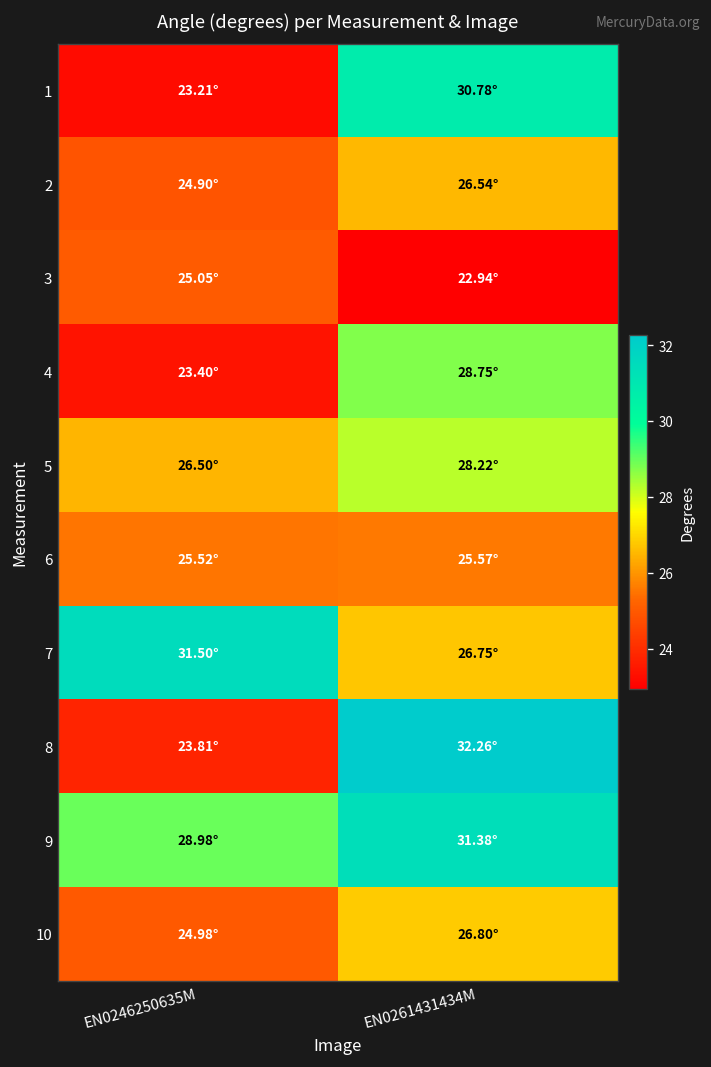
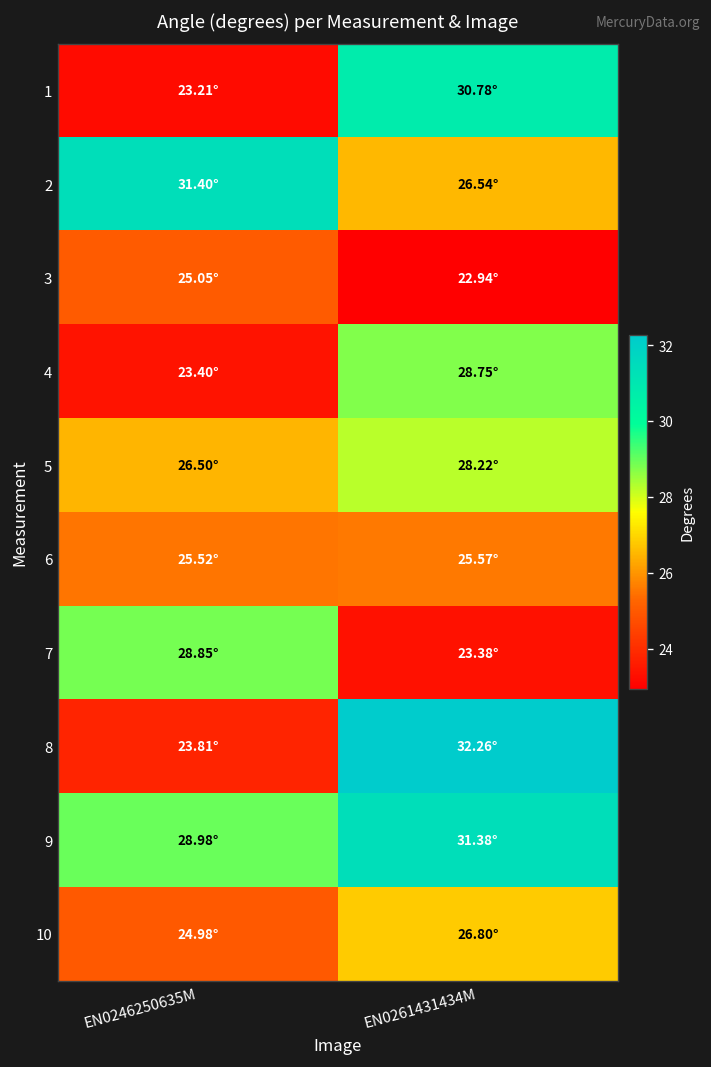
  {
    "1": {
      "EN0246250635M": "23.21°",
      "EN0261431434M": "30.78°"
    },
    "2": {
-     "EN0246250635M": "24.90°",
+     "EN0246250635M": "31.40°",
      "EN0261431434M": "26.54°"
    },
    "3": {
      "EN0246250635M": "25.05°",
      "EN0261431434M": "22.94°"
    },
    "4": {
      "EN0246250635M": "23.40°",
      "EN0261431434M": "28.75°"
    },
    "5": {
      "EN0246250635M": "26.50°",
      "EN0261431434M": "28.22°"
    },
    "6": {
      "EN0246250635M": "25.52°",
      "EN0261431434M": "25.57°"
    },
    "7": {
-     "EN0246250635M": "31.50°",
-     "EN0261431434M": "26.75°"
+     "EN0246250635M": "28.85°",
+     "EN0261431434M": "23.38°"
    },
    "8": {
      "EN0246250635M": "23.81°",
      "EN0261431434M": "32.26°"
    },
    "9": {
      "EN0246250635M": "28.98°",
      "EN0261431434M": "31.38°"
    },
    "10": {
      "EN0246250635M": "24.98°",
      "EN0261431434M": "26.80°"
    }
  }
